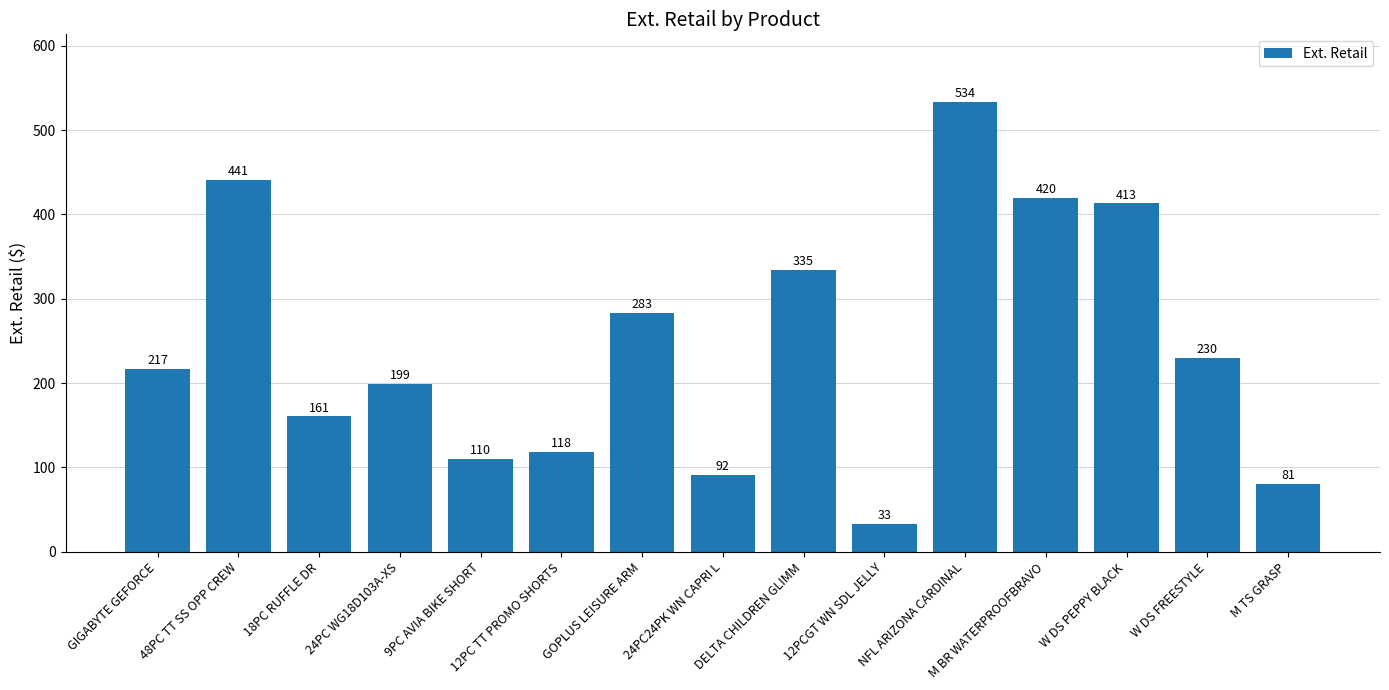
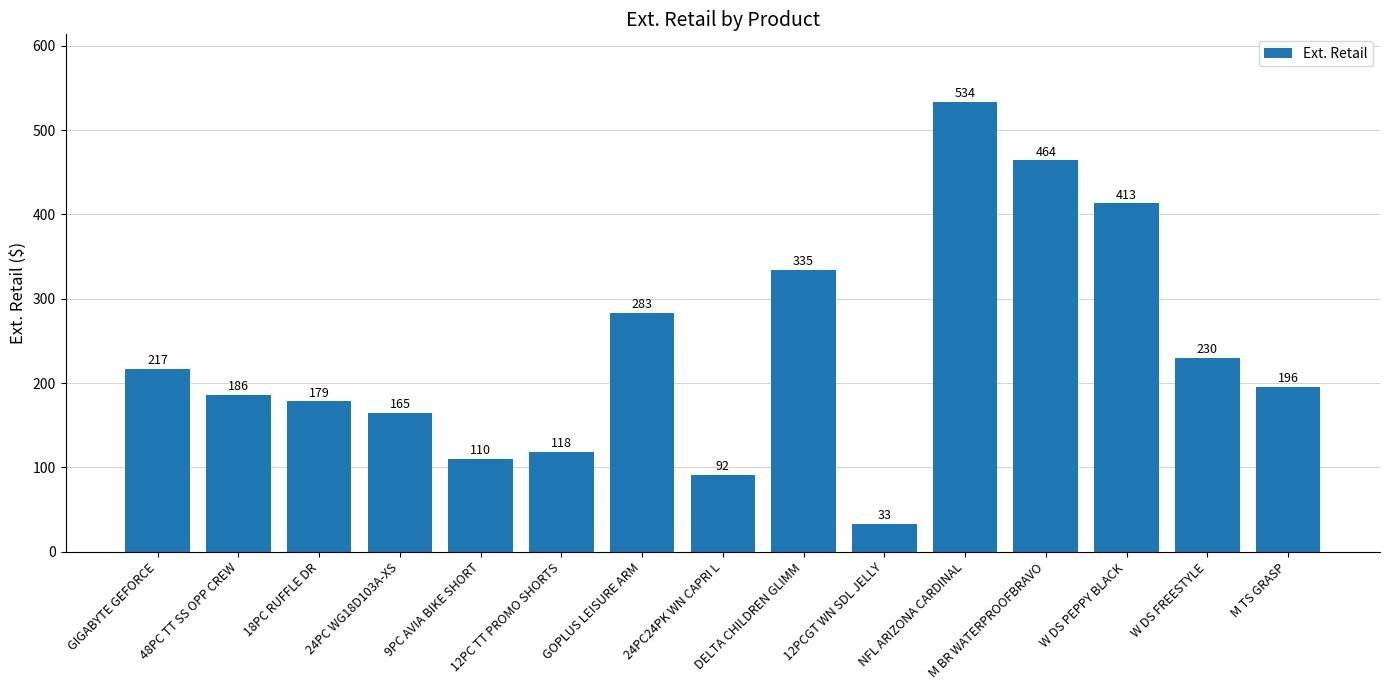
  {
    "GIGABYTE GEFORCE": 217,
-   "48PC TT SS OPP CREW": 441,
-   "18PC RUFFLE DR": 161,
-   "24PC WG18D103A-XS": 199,
+   "48PC TT SS OPP CREW": 186,
+   "18PC RUFFLE DR": 179,
+   "24PC WG18D103A-XS": 165,
    "9PC AVIA BIKE SHORT": 110,
    "12PC TT PROMO SHORTS": 118,
    "GOPLUS LEISURE ARM": 283,
    "24PC24PK WN CAPRI L": 92,
    "DELTA CHILDREN GLIMM": 335,
    "12PCGT WN SDL JELLY": 33,
    "NFL ARIZONA CARDINAL": 534,
-   "M BR WATERPROOFBRAVO": 420,
+   "M BR WATERPROOFBRAVO": 464,
    "W DS PEPPY BLACK": 413,
    "W DS FREESTYLE": 230,
-   "M TS GRASP": 81
+   "M TS GRASP": 196
  }
